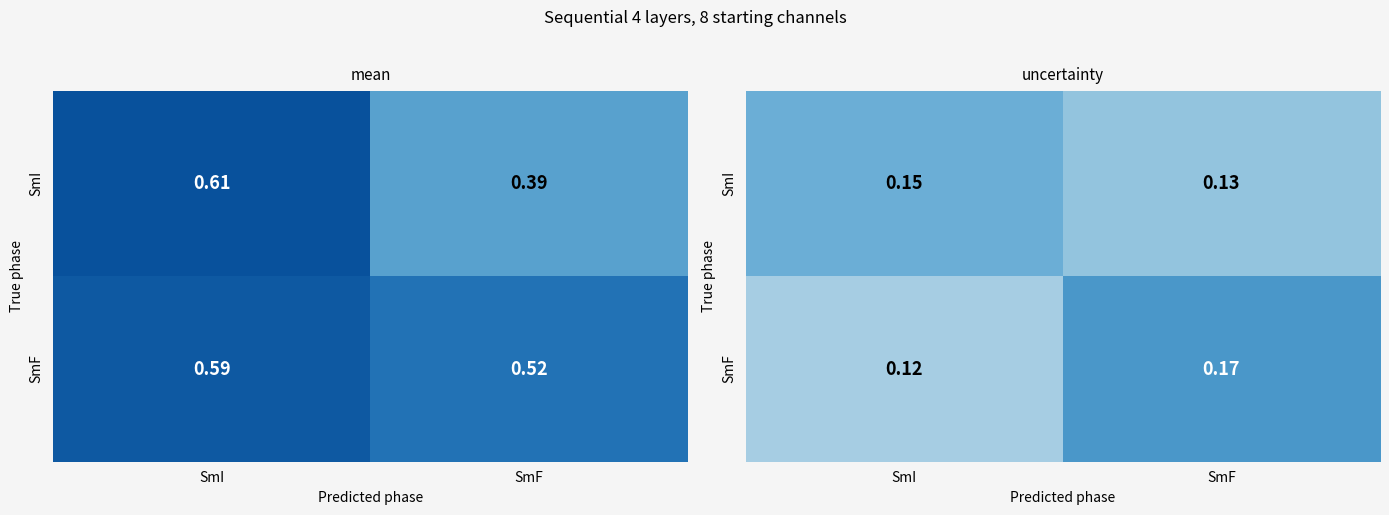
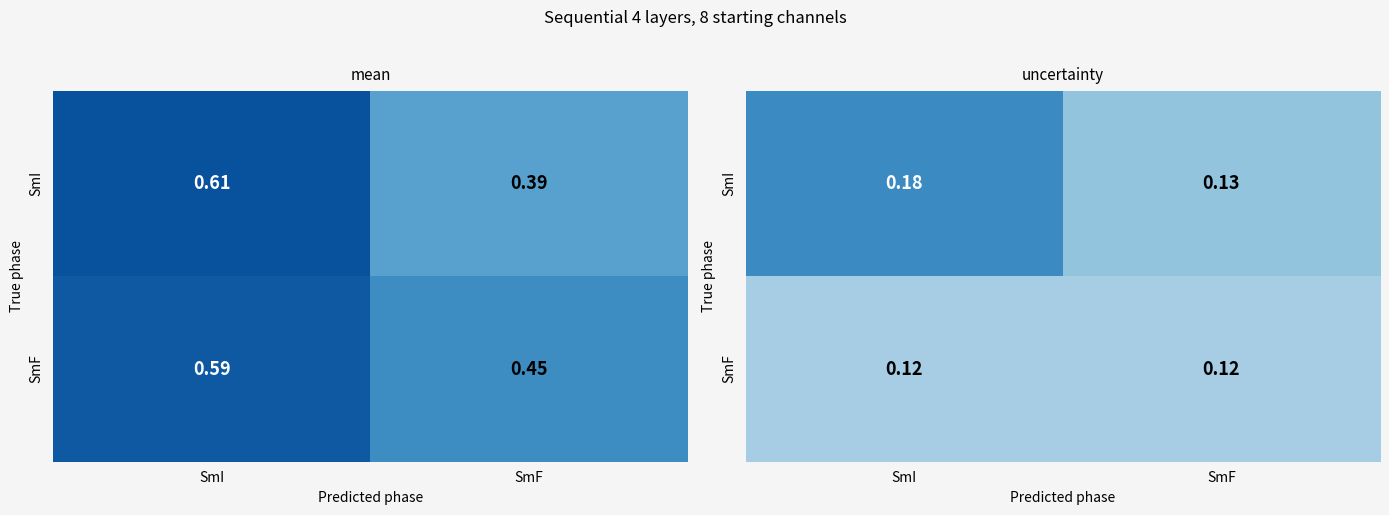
  {
    "mean": {
      "SmI": {
        "SmI": 0.61,
        "SmF": 0.39
      },
      "SmF": {
        "SmI": 0.59,
-       "SmF": 0.52
+       "SmF": 0.45
      }
    },
    "uncertainty": {
      "SmI": {
-       "SmI": 0.15,
+       "SmI": 0.18,
        "SmF": 0.13
      },
      "SmF": {
        "SmI": 0.12,
-       "SmF": 0.17
+       "SmF": 0.12
      }
    }
  }
